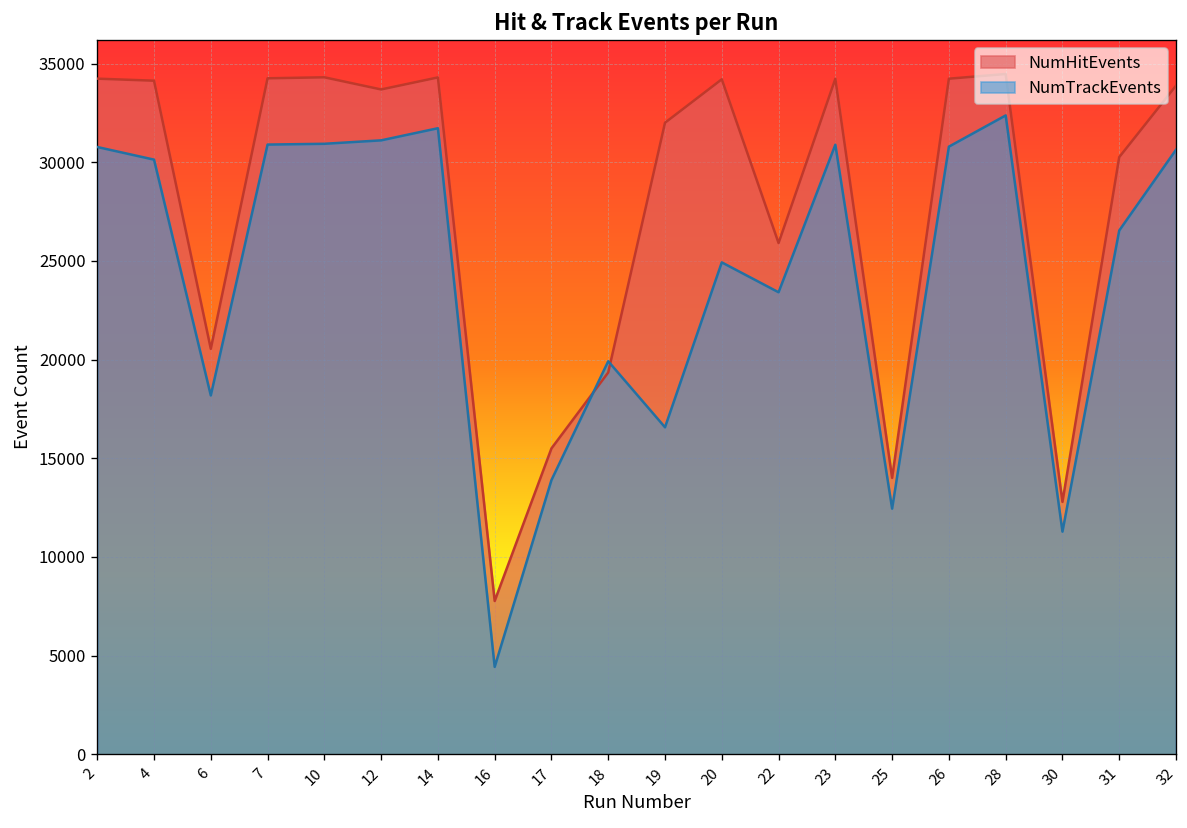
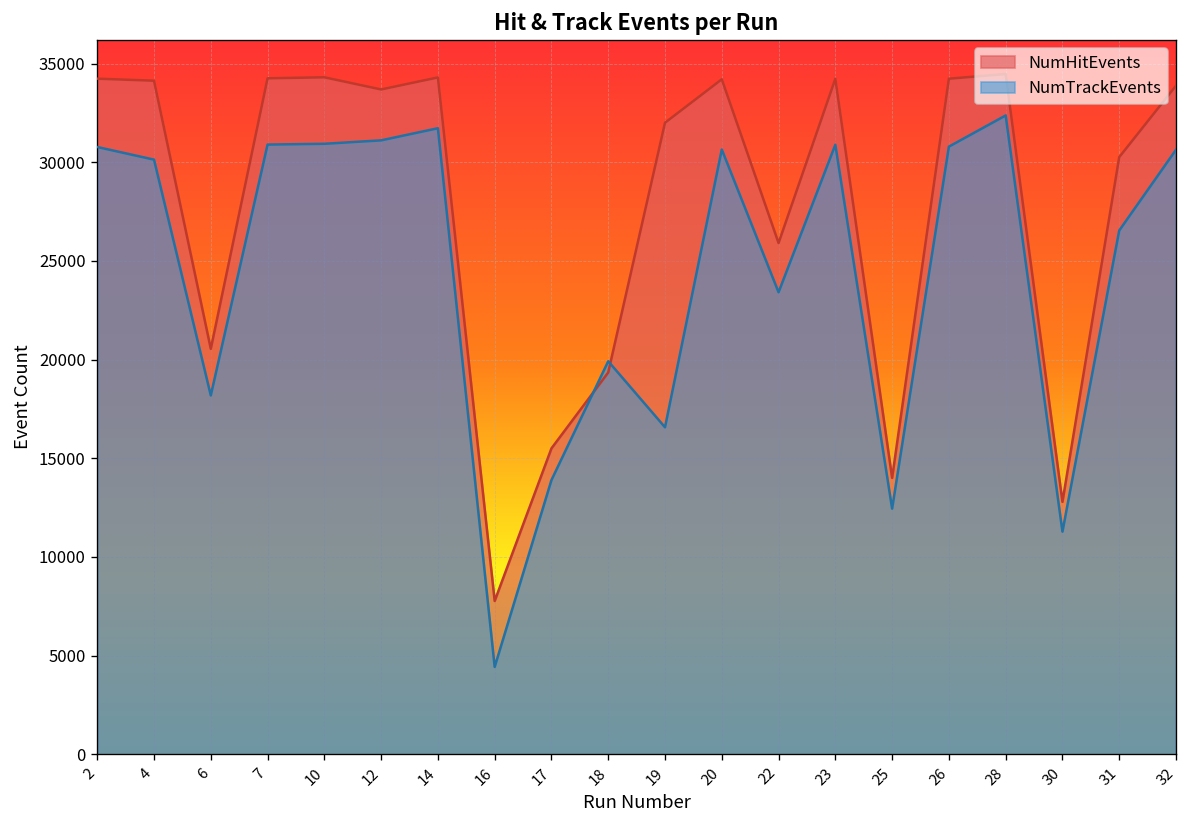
  {
    "NumHitEvents": {
      "2": 34200,
      "4": 34100,
      "6": 20500,
      "7": 34300,
      "10": 34300,
      "12": 33700,
      "14": 34300,
      "16": 7800,
      "17": 15500,
      "18": 19400,
      "19": 32000,
      "20": 34200,
      "22": 25900,
      "23": 34200,
      "25": 14000,
      "26": 34200,
      "30": 12800,
      "31": 30300,
      "32": 33900
    },
    "NumTrackEvents": {
      "2": 30800,
      "4": 30100,
      "6": 18200,
      "7": 30900,
      "10": 30900,
      "12": 31100,
      "14": 31700,
      "16": 4400,
      "17": 13900,
      "18": 19900,
      "19": 16600,
-     "20": 24900,
+     "20": 30600,
      "22": 23400,
      "23": 30900,
      "25": 12500,
      "26": 30800,
      "28": 32400,
      "30": 11300,
      "31": 26500,
      "32": 30600
    }
  }
